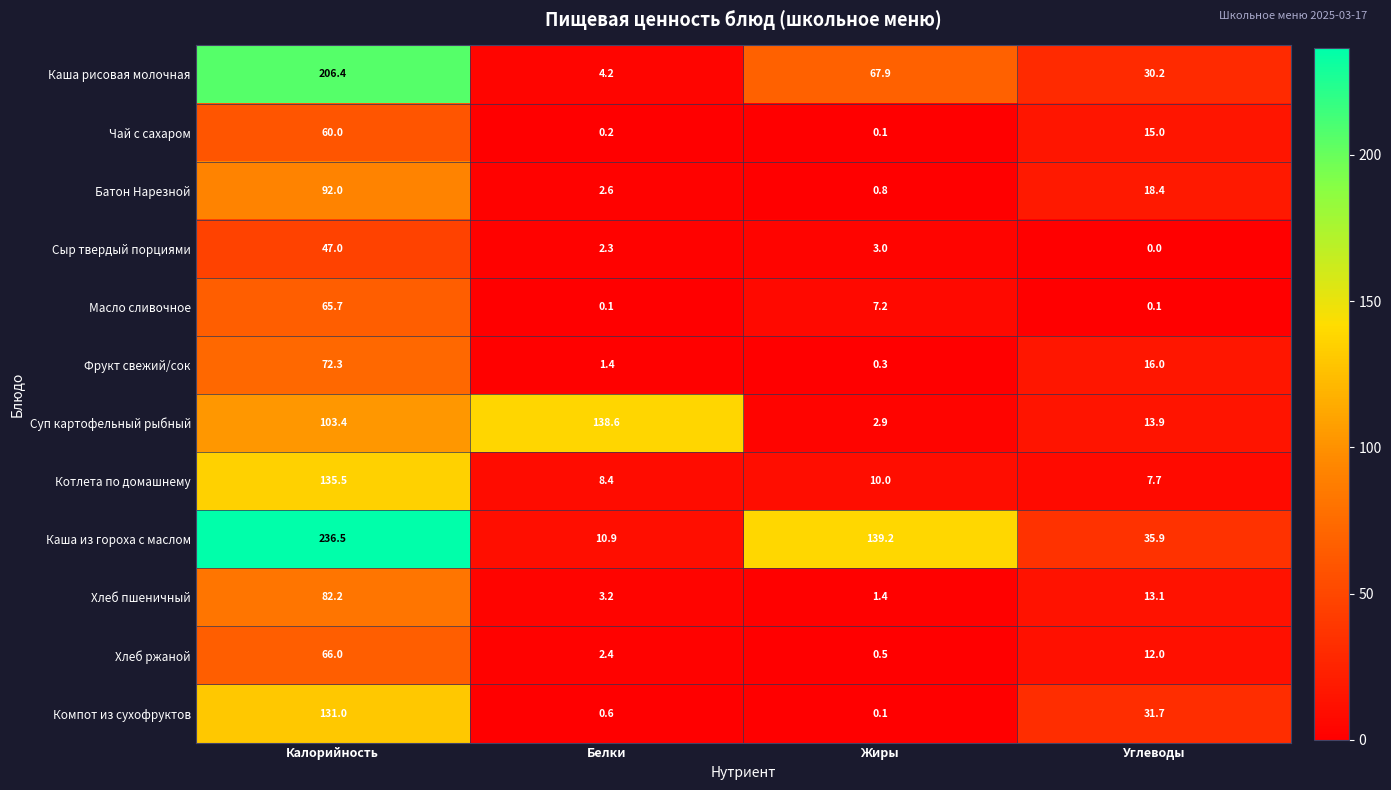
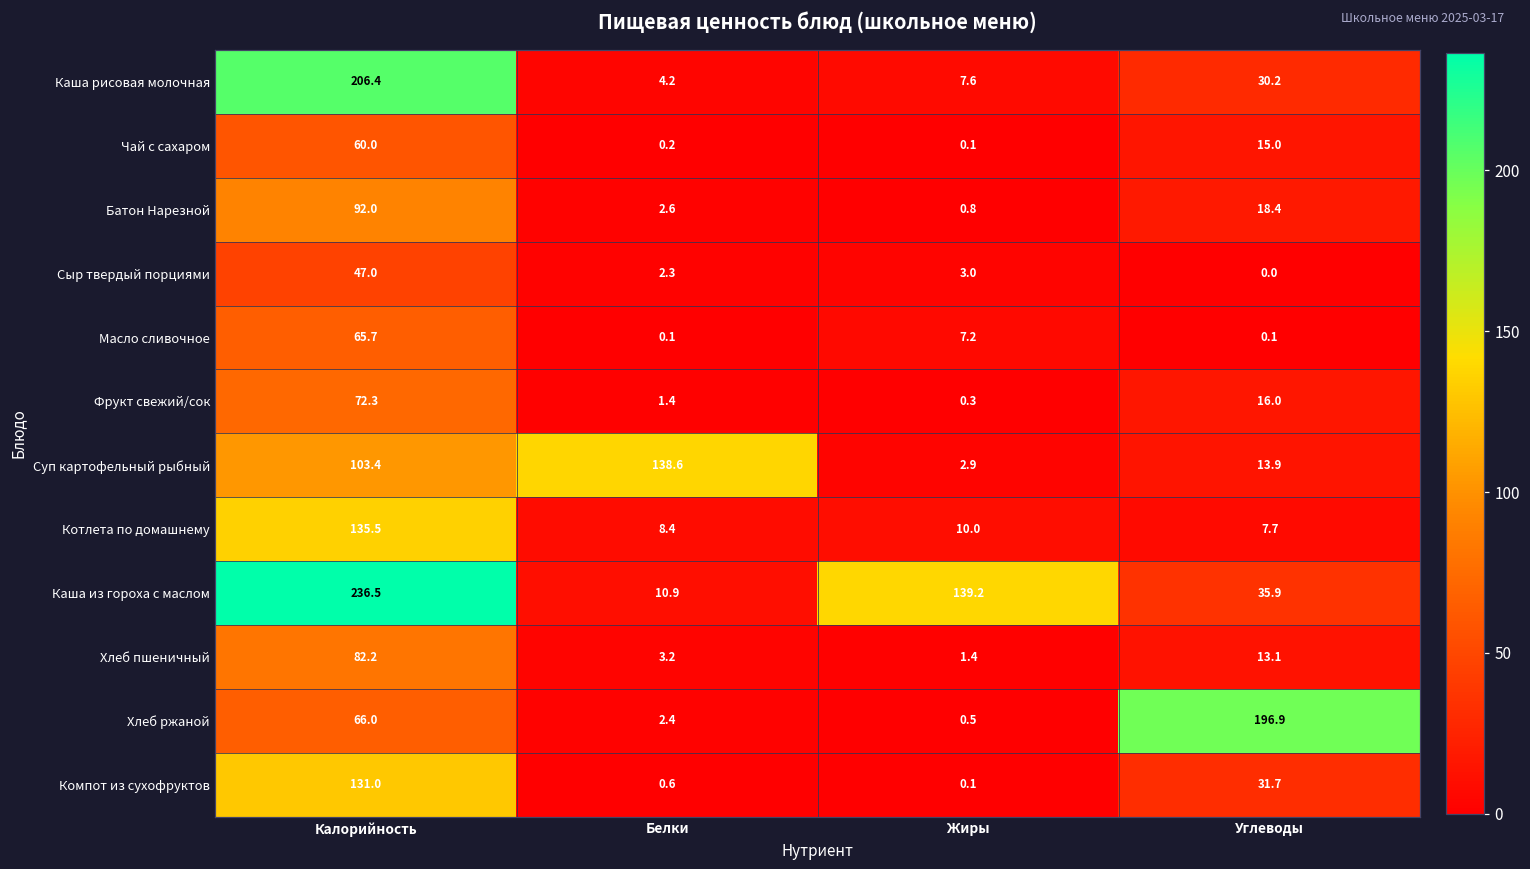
  {
    "Каша рисовая молочная": {
      "Калорийность": 206.4,
      "Белки": 4.2,
-     "Жиры": 67.9,
+     "Жиры": 7.6,
      "Углеводы": 30.2
    },
    "Чай с сахаром": {
      "Калорийность": 60.0,
      "Белки": 0.2,
      "Жиры": 0.1,
      "Углеводы": 15.0
    },
    "Батон Нарезной": {
      "Калорийность": 92.0,
      "Белки": 2.6,
      "Жиры": 0.8,
      "Углеводы": 18.4
    },
    "Сыр твердый порциями": {
      "Калорийность": 47.0,
      "Белки": 2.3,
      "Жиры": 3.0,
      "Углеводы": 0.0
    },
    "Масло сливочное": {
      "Калорийность": 65.7,
      "Белки": 0.1,
      "Жиры": 7.2,
      "Углеводы": 0.1
    },
    "Фрукт свежий/сок": {
      "Калорийность": 72.3,
      "Белки": 1.4,
      "Жиры": 0.3,
      "Углеводы": 16.0
    },
    "Суп картофельный рыбный": {
      "Калорийность": 103.4,
      "Белки": 138.6,
      "Жиры": 2.9,
      "Углеводы": 13.9
    },
    "Котлета по домашнему": {
      "Калорийность": 135.5,
      "Белки": 8.4,
      "Жиры": 10.0,
      "Углеводы": 7.7
    },
    "Каша из гороха с маслом": {
      "Калорийность": 236.5,
      "Белки": 10.9,
      "Жиры": 139.2,
      "Углеводы": 35.9
    },
    "Хлеб пшеничный": {
      "Калорийность": 82.2,
      "Белки": 3.2,
      "Жиры": 1.4,
      "Углеводы": 13.1
    },
    "Хлеб ржаной": {
      "Калорийность": 66.0,
      "Белки": 2.4,
      "Жиры": 0.5,
-     "Углеводы": 12.0
+     "Углеводы": 196.9
    },
    "Компот из сухофруктов": {
      "Калорийность": 131.0,
      "Белки": 0.6,
      "Жиры": 0.1,
      "Углеводы": 31.7
    }
  }
